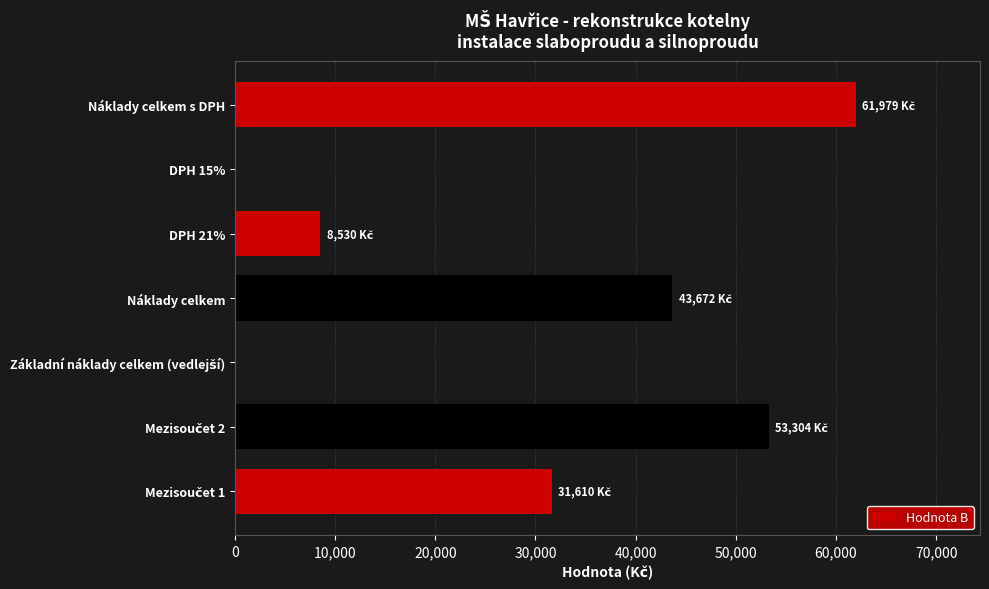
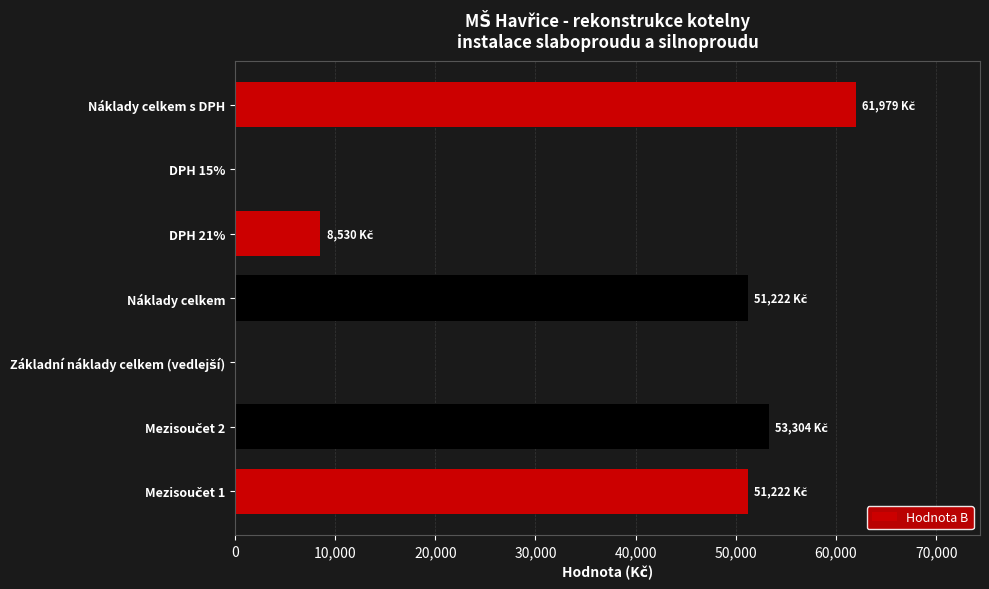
  {
    "Náklady celkem s DPH": "61,979",
    "DPH 21%": "8,530",
-   "Náklady celkem": "43,672",
+   "Náklady celkem": "51,222",
    "Mezisoučet 2": "53,304",
-   "Mezisoučet 1": "31,610"
+   "Mezisoučet 1": "51,222"
  }
